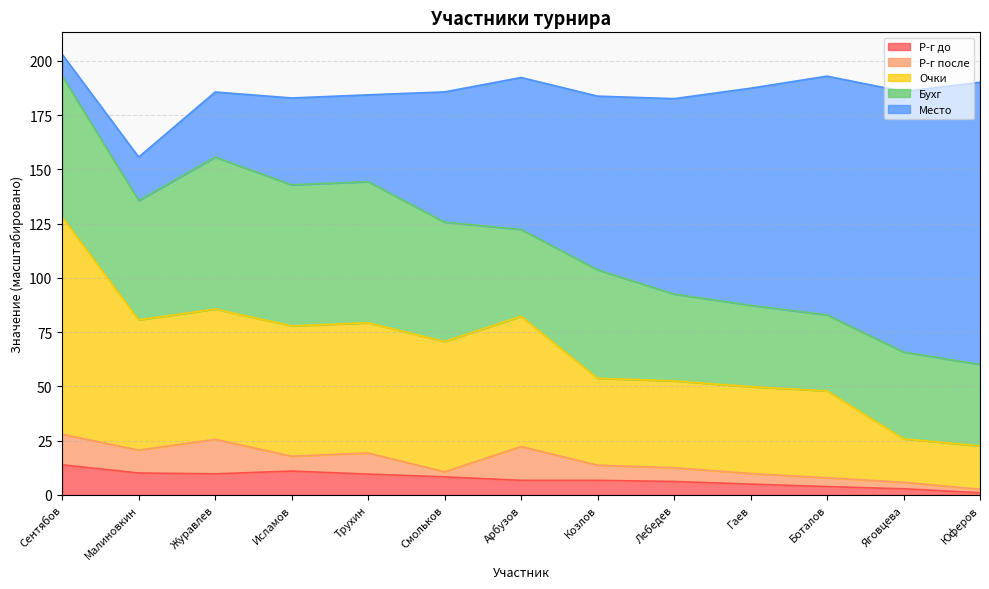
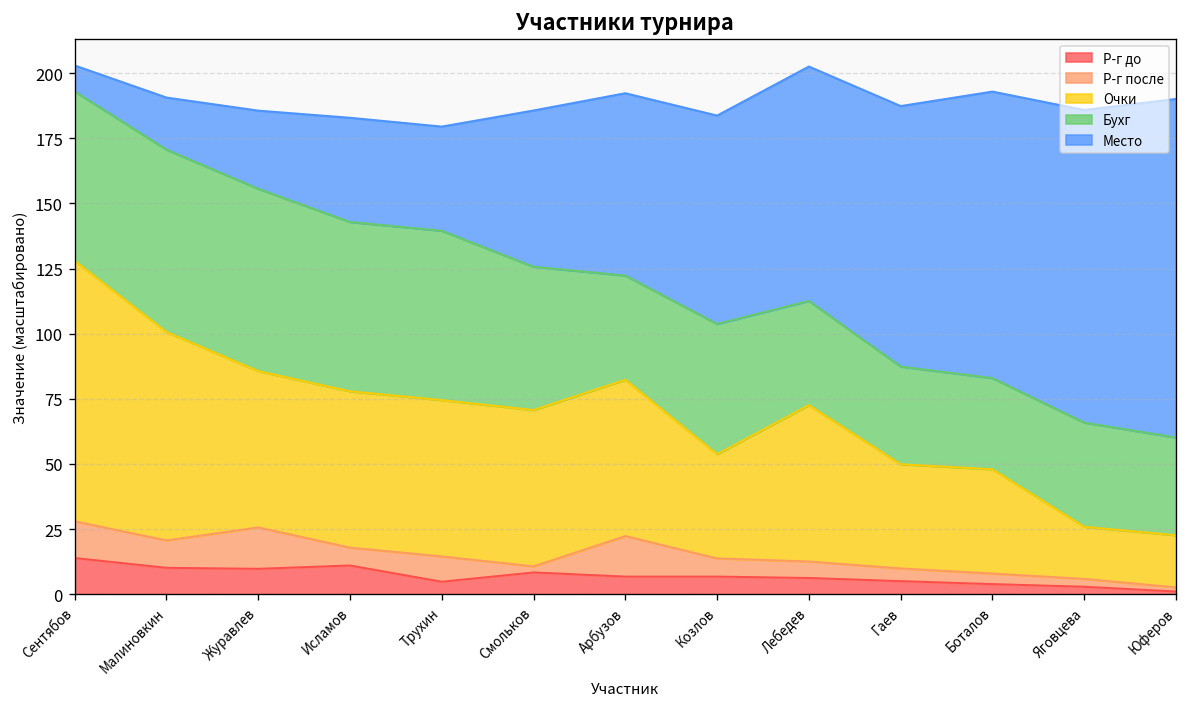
  {
    "Р-г до": {
      "Сентябов": 14,
      "Малиновкин": 10,
      "Журавлев": 10,
      "Исламов": 11,
-     "Трухин": 10,
+     "Трухин": 5,
      "Смольков": 8,
      "Арбузов": 7,
      "Козлов": 7,
      "Лебедев": 6,
      "Гаев": 5,
      "Боталов": 4,
      "Яговцева": 3,
      "Юферов": 1
    },
    "Р-г после": {
      "Сентябов": 14,
      "Малиновкин": 11,
      "Журавлев": 16,
      "Исламов": 7,
      "Трухин": 10,
      "Смольков": 2,
      "Арбузов": 16,
      "Козлов": 7,
      "Лебедев": 6,
      "Гаев": 5,
      "Боталов": 4,
      "Яговцева": 3,
      "Юферов": 2
    },
    "Очки": {
      "Сентябов": 100,
-     "Малиновкин": 60,
+     "Малиновкин": 80,
      "Журавлев": 60,
      "Исламов": 60,
      "Трухин": 60,
      "Смольков": 60,
      "Арбузов": 60,
      "Козлов": 40,
-     "Лебедев": 40,
+     "Лебедев": 60,
      "Гаев": 40,
      "Боталов": 40,
      "Яговцева": 20,
      "Юферов": 20
    },
    "Бухг": {
      "Сентябов": 65,
-     "Малиновкин": 55,
+     "Малиновкин": 70,
      "Журавлев": 70,
      "Исламов": 65,
      "Трухин": 65,
      "Смольков": 55,
      "Арбузов": 40,
      "Козлов": 50,
      "Лебедев": 40,
      "Гаев": 38,
      "Боталов": 35,
      "Яговцева": 40,
      "Юферов": 38
    },
    "Место": {
      "Сентябов": 10,
      "Малиновкин": 20,
      "Журавлев": 30,
      "Исламов": 40,
      "Трухин": 40,
      "Смольков": 60,
      "Арбузов": 70,
      "Козлов": 80,
      "Лебедев": 90,
      "Гаев": 100,
      "Боталов": 110,
      "Юферов": 130
    }
  }
